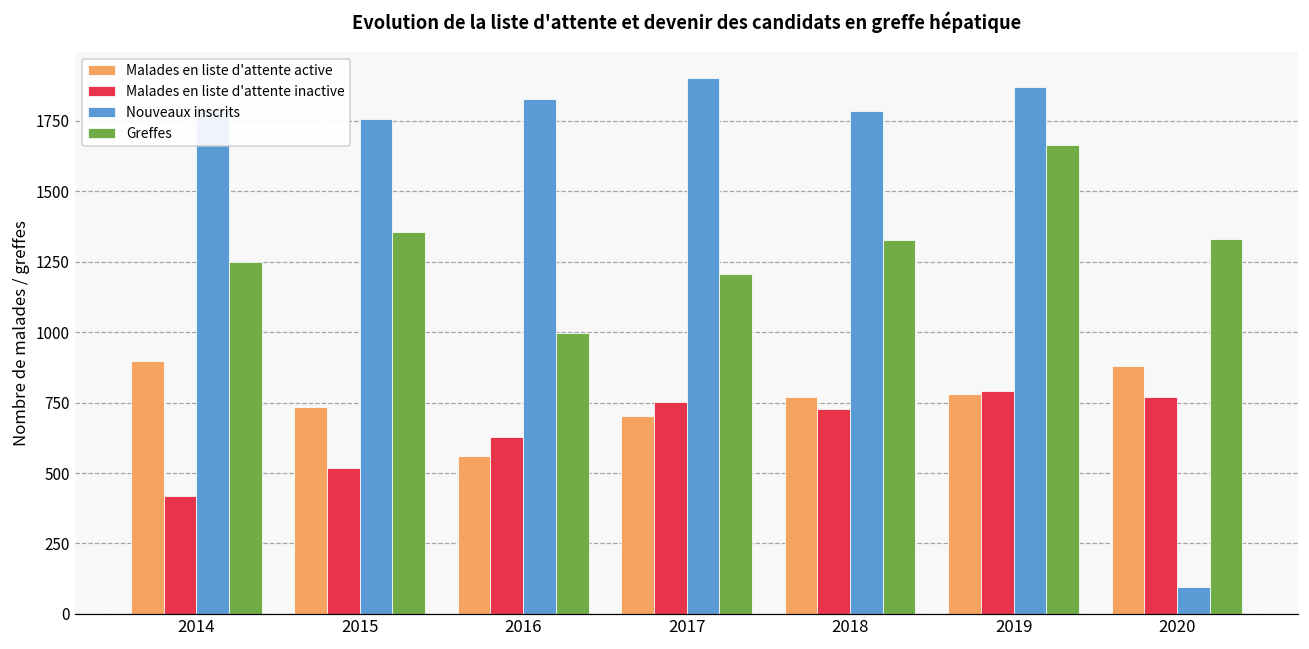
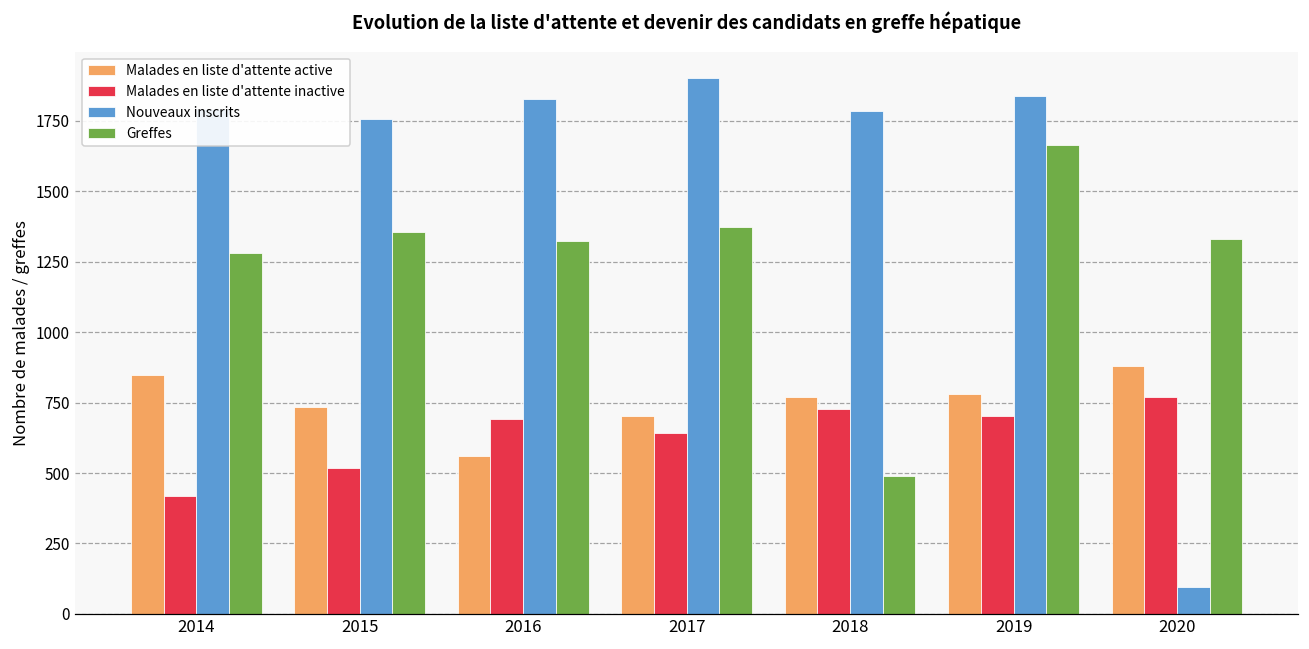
  {
    "Malades en liste d'attente active": {
-     "2014": 900,
+     "2014": 850,
      "2015": 740,
      "2016": 560,
      "2017": 700,
      "2018": 770,
      "2019": 780,
      "2020": 880
    },
    "Malades en liste d'attente inactive": {
      "2014": 420,
      "2015": 520,
-     "2016": 630,
-     "2017": 750,
+     "2016": 690,
+     "2017": 640,
      "2018": 730,
-     "2019": 790,
+     "2019": 700,
      "2020": 770
    },
    "Nouveaux inscrits": {
      "2015": 1760,
      "2016": 1830,
      "2017": 1900,
      "2018": 1790,
-     "2019": 1870,
+     "2019": 1840,
      "2020": 90
    },
    "Greffes": {
-     "2014": 1250,
+     "2014": 1280,
      "2015": 1360,
-     "2016": 1000,
-     "2017": 1210,
-     "2018": 1330,
+     "2016": 1320,
+     "2017": 1370,
+     "2018": 490,
      "2019": 1660,
      "2020": 1330
    }
  }
